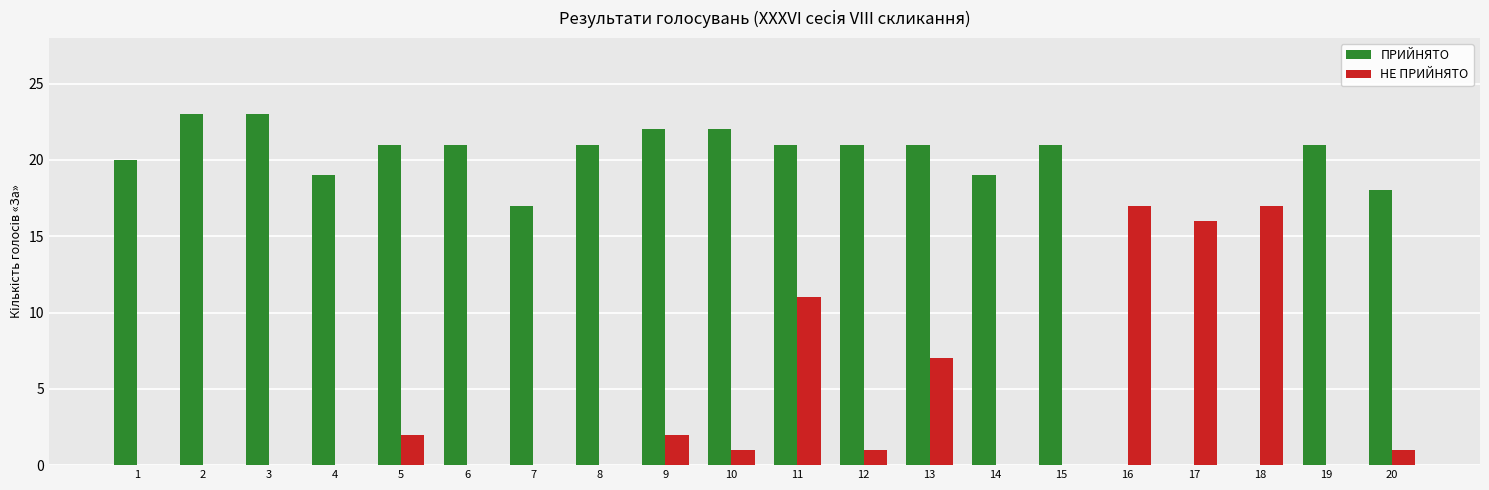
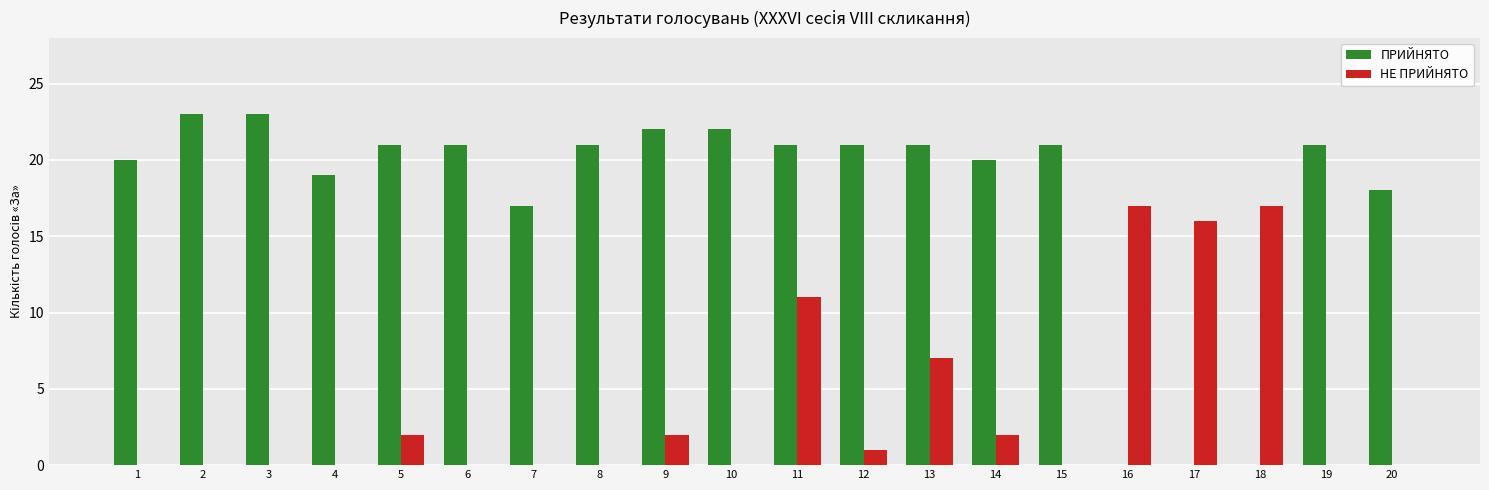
  {
    "ПРИЙНЯТО": {
      "1": 20,
      "2": 23,
      "3": 23,
      "4": 19,
      "5": 21,
      "6": 21,
      "7": 17,
      "8": 21,
      "9": 22,
      "10": 22,
      "11": 21,
      "12": 21,
      "13": 21,
-     "14": 19,
+     "14": 20,
      "15": 21,
      "16": 0,
      "17": 0,
      "18": 0,
      "19": 21,
      "20": 18
    },
    "НЕ ПРИЙНЯТО": {
      "1": 0,
      "2": 0,
      "3": 0,
      "4": 0,
      "5": 2,
      "6": 0,
      "7": 0,
      "8": 0,
      "9": 2,
-     "10": 1,
+     "10": 0,
      "11": 11,
      "12": 1,
      "13": 7,
-     "14": 0,
+     "14": 2,
      "15": 0,
      "16": 17,
      "17": 16,
      "18": 17,
      "19": 0,
-     "20": 1
+     "20": 0
    }
  }
